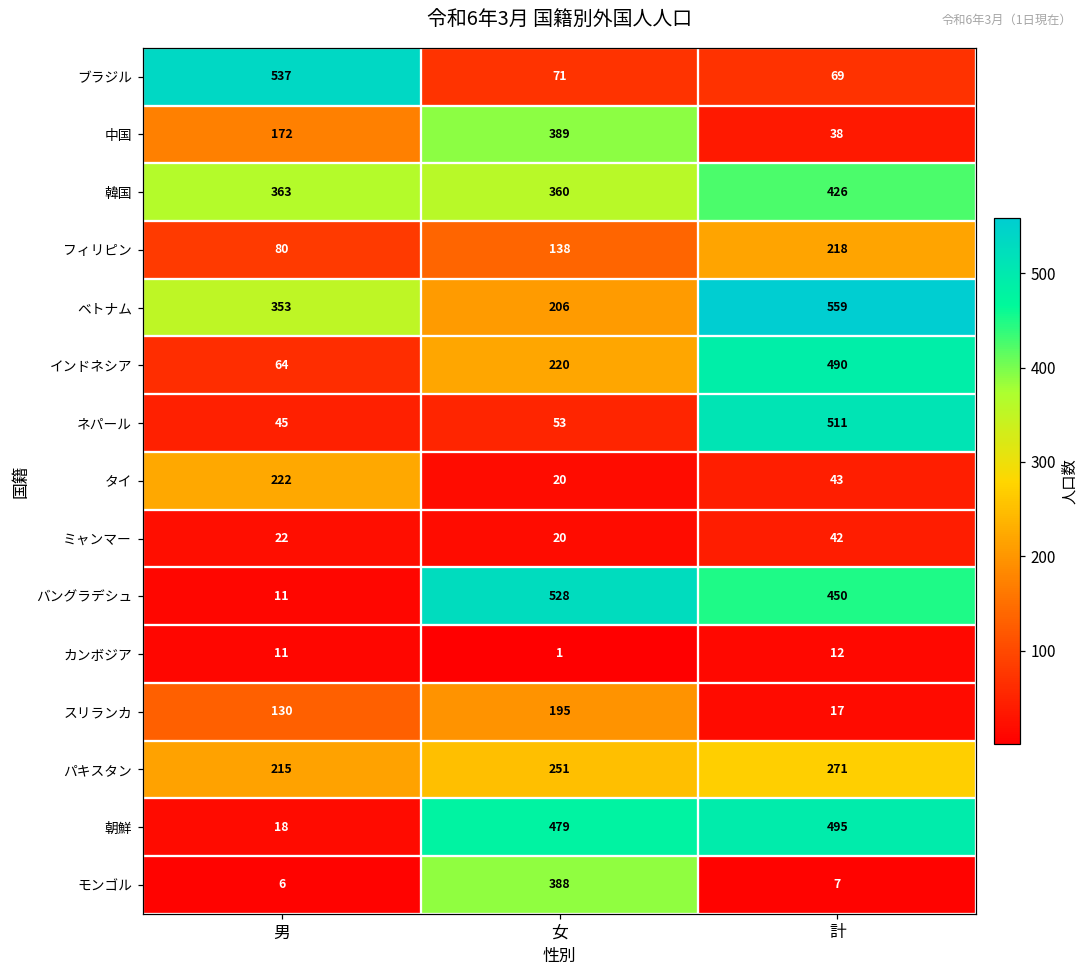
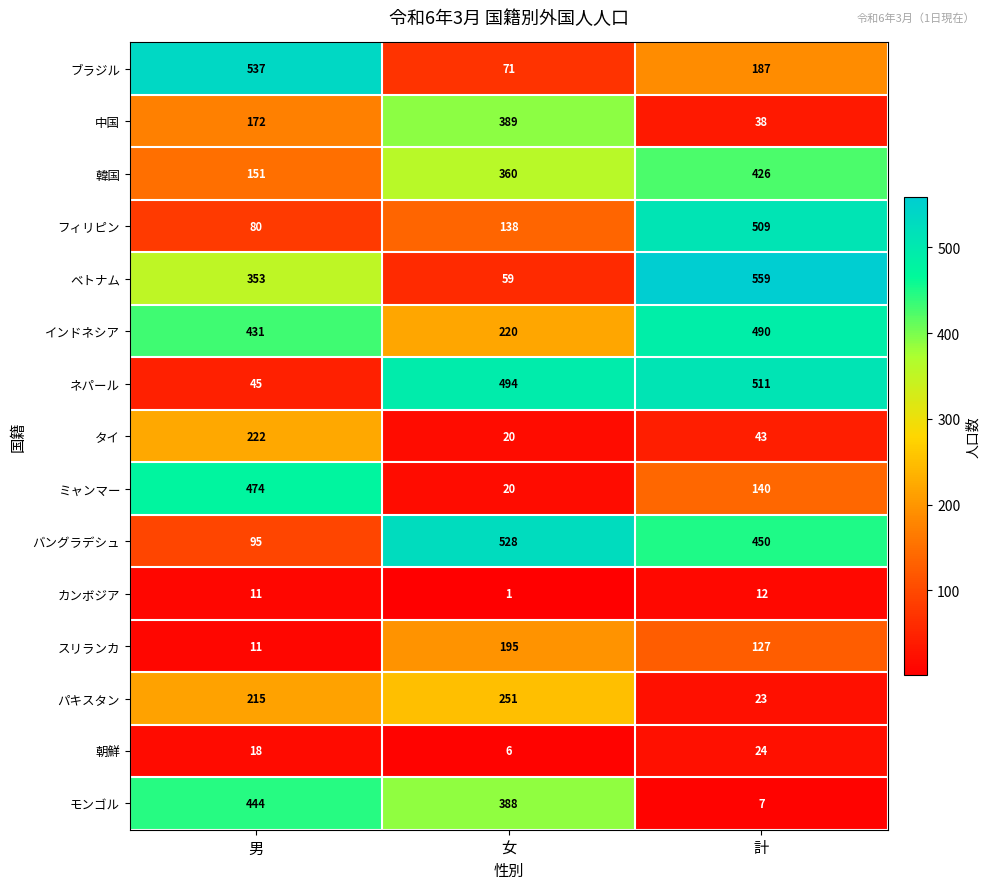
  {
    "ブラジル": {
      "男": 537,
      "女": 71,
-     "計": 69
+     "計": 187
    },
    "中国": {
      "男": 172,
      "女": 389,
      "計": 38
    },
    "韓国": {
-     "男": 363,
+     "男": 151,
      "女": 360,
      "計": 426
    },
    "フィリピン": {
      "男": 80,
      "女": 138,
-     "計": 218
+     "計": 509
    },
    "ベトナム": {
      "男": 353,
-     "女": 206,
+     "女": 59,
      "計": 559
    },
    "インドネシア": {
-     "男": 64,
+     "男": 431,
      "女": 220,
      "計": 490
    },
    "ネパール": {
      "男": 45,
-     "女": 53,
+     "女": 494,
      "計": 511
    },
    "タイ": {
      "男": 222,
      "女": 20,
      "計": 43
    },
    "ミャンマー": {
-     "男": 22,
+     "男": 474,
      "女": 20,
-     "計": 42
+     "計": 140
    },
    "バングラデシュ": {
-     "男": 11,
+     "男": 95,
      "女": 528,
      "計": 450
    },
    "カンボジア": {
      "男": 11,
      "女": 1,
      "計": 12
    },
    "スリランカ": {
-     "男": 130,
+     "男": 11,
      "女": 195,
-     "計": 17
+     "計": 127
    },
    "パキスタン": {
      "男": 215,
      "女": 251,
-     "計": 271
+     "計": 23
    },
    "朝鮮": {
      "男": 18,
-     "女": 479,
-     "計": 495
+     "女": 6,
+     "計": 24
    },
    "モンゴル": {
-     "男": 6,
+     "男": 444,
      "女": 388,
      "計": 7
    }
  }
